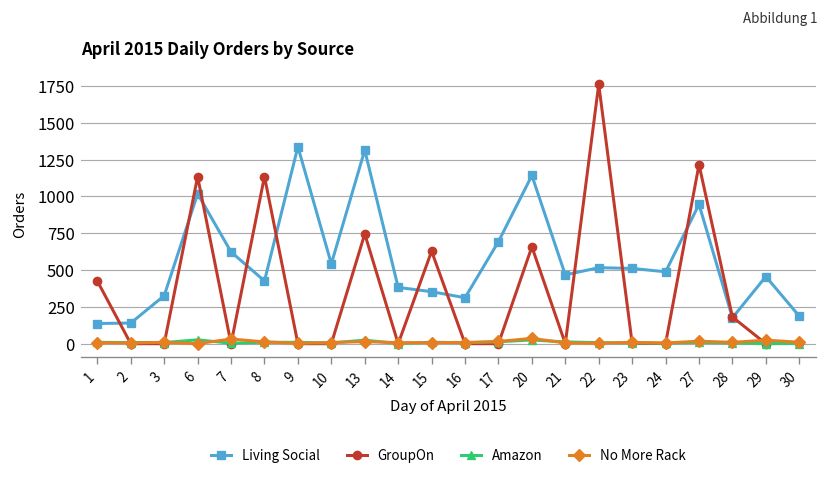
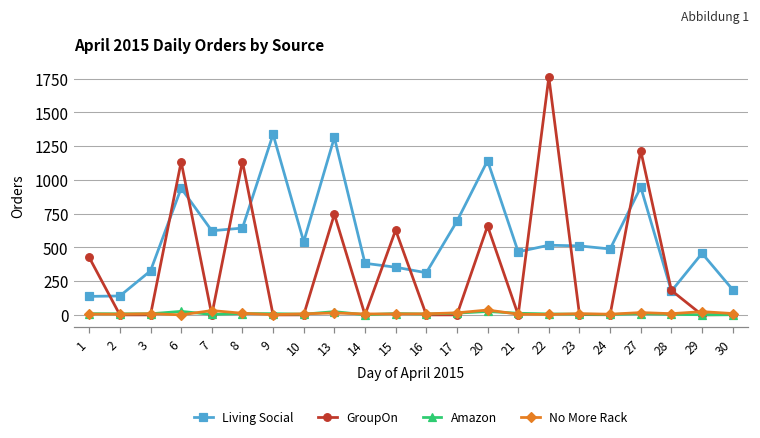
  {
    "Living Social": {
      "1": 140,
      "2": 140,
      "3": 330,
-     "6": 1020,
+     "6": 940,
      "7": 620,
-     "8": 430,
+     "8": 640,
      "9": 1340,
      "10": 540,
      "13": 1310,
      "14": 380,
      "15": 350,
      "16": 310,
      "17": 690,
      "20": 1140,
      "21": 470,
      "22": 520,
      "23": 510,
      "24": 490,
      "27": 950,
      "29": 460,
      "30": 190
    },
    "GroupOn": {
      "1": 430,
      "6": 1130,
      "8": 1140,
      "13": 750,
      "15": 630,
      "20": 660,
      "22": 1760,
      "27": 1220
    },
    "Amazon": {
      "6": 30
    },
    "No More Rack": {
      "6": 0,
      "7": 30,
      "29": 20
    }
  }
